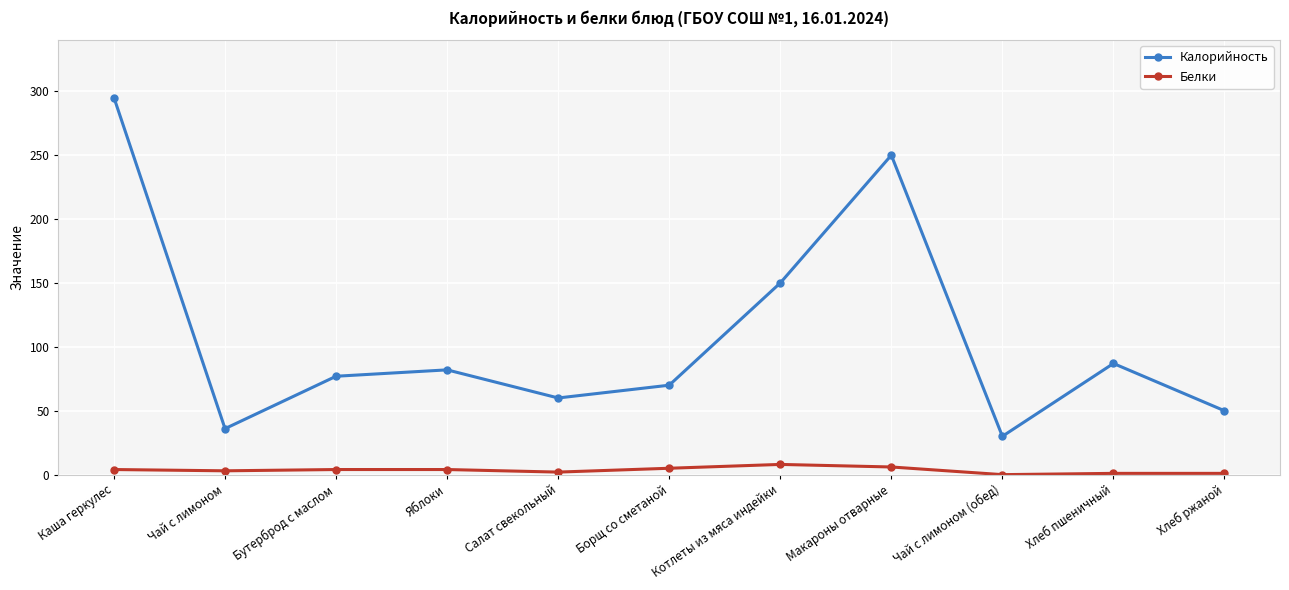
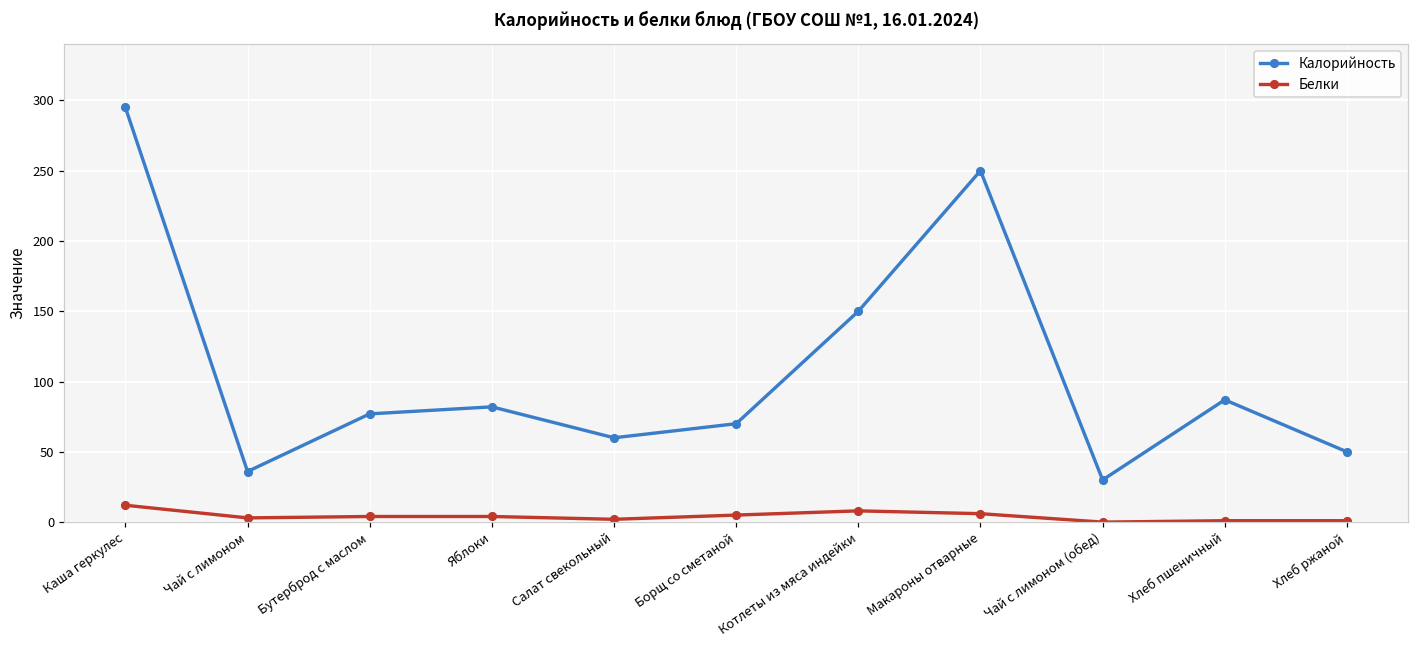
  {
    "Калорийность": {
      "Каша геркулес": 295,
      "Чай с лимоном": 36,
      "Бутерброд с маслом": 77,
      "Яблоки": 82,
      "Салат свекольный": 60,
      "Борщ со сметаной": 70,
      "Котлеты из мяса индейки": 150,
      "Макароны отварные": 250,
      "Чай с лимоном (обед)": 30,
      "Хлеб пшеничный": 87,
      "Хлеб ржаной": 50
    },
    "Белки": {
-     "Каша геркулес": 4,
+     "Каша геркулес": 12,
      "Чай с лимоном": 3,
      "Бутерброд с маслом": 4,
      "Яблоки": 4,
      "Салат свекольный": 2,
      "Борщ со сметаной": 5,
      "Котлеты из мяса индейки": 8,
      "Макароны отварные": 6,
      "Чай с лимоном (обед)": 0,
      "Хлеб пшеничный": 1,
      "Хлеб ржаной": 1
    }
  }
